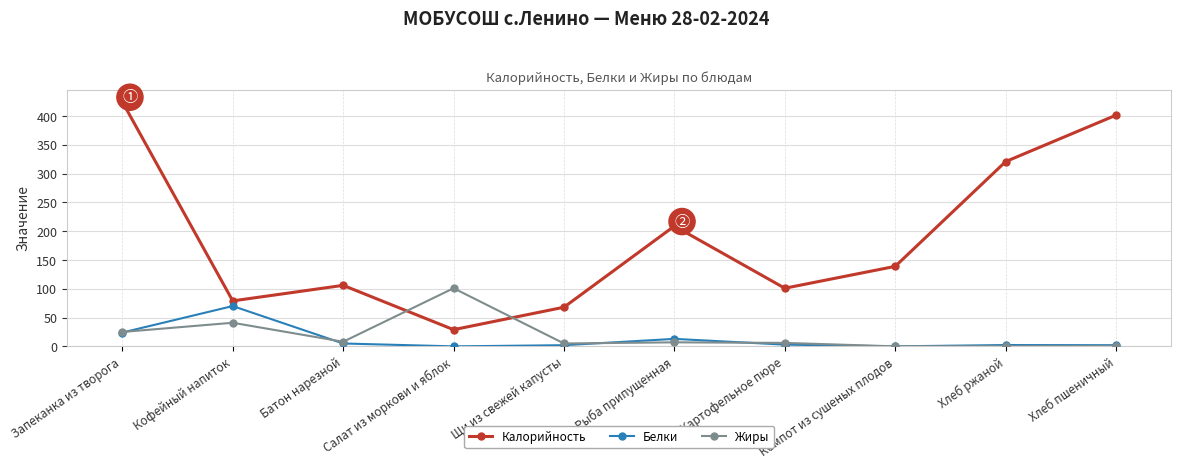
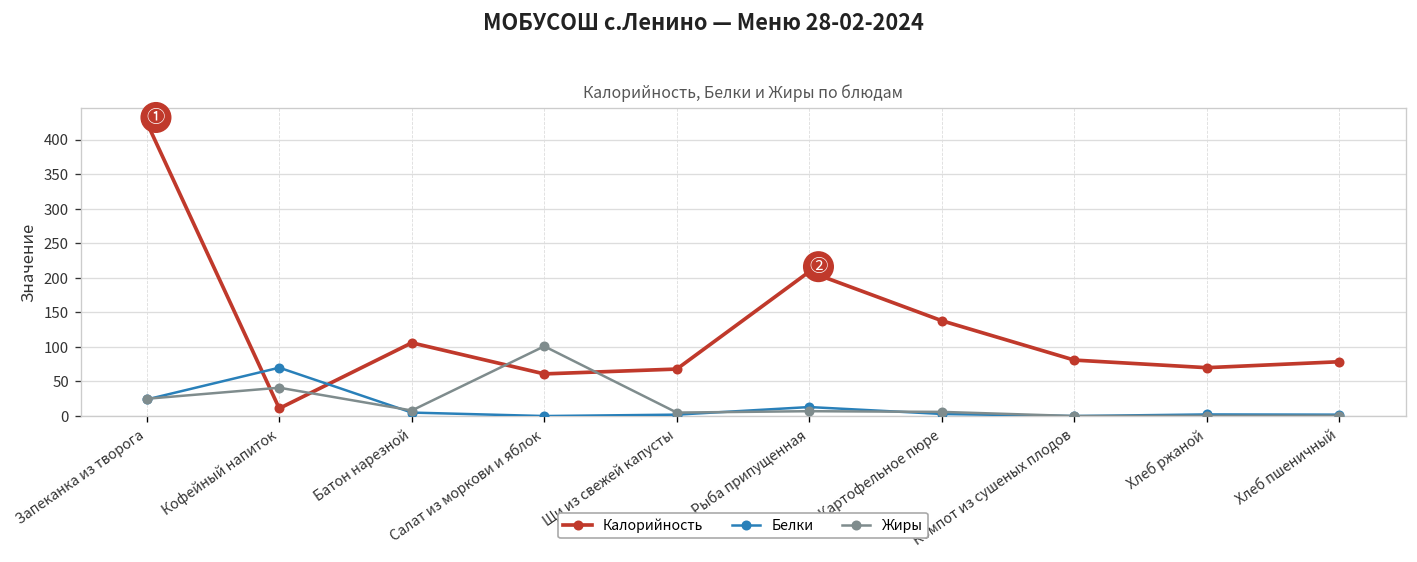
  {
    "Калорийность": {
-     "Кофейный напиток": 80,
+     "Кофейный напиток": 10,
      "Батон нарезной": 110,
-     "Салат из моркови и яблок": 30,
+     "Салат из моркови и яблок": 60,
      "Щи из свежей капусты": 70,
-     "Картофельное пюре": 100,
-     "Компот из сушеных плодов": 140,
-     "Хлеб ржаной": 320,
-     "Хлеб пшеничный": 400
+     "Картофельное пюре": 140,
+     "Компот из сушеных плодов": 80,
+     "Хлеб ржаной": 70,
+     "Хлеб пшеничный": 80
    },
    "Белки": {
      "Кофейный напиток": 70,
      "Салат из моркови и яблок": 0,
      "Рыба припущенная": 10
    },
    "Жиры": {
      "Кофейный напиток": 40,
      "Салат из моркови и яблок": 100,
      "Рыба припущенная": 10
    }
  }
